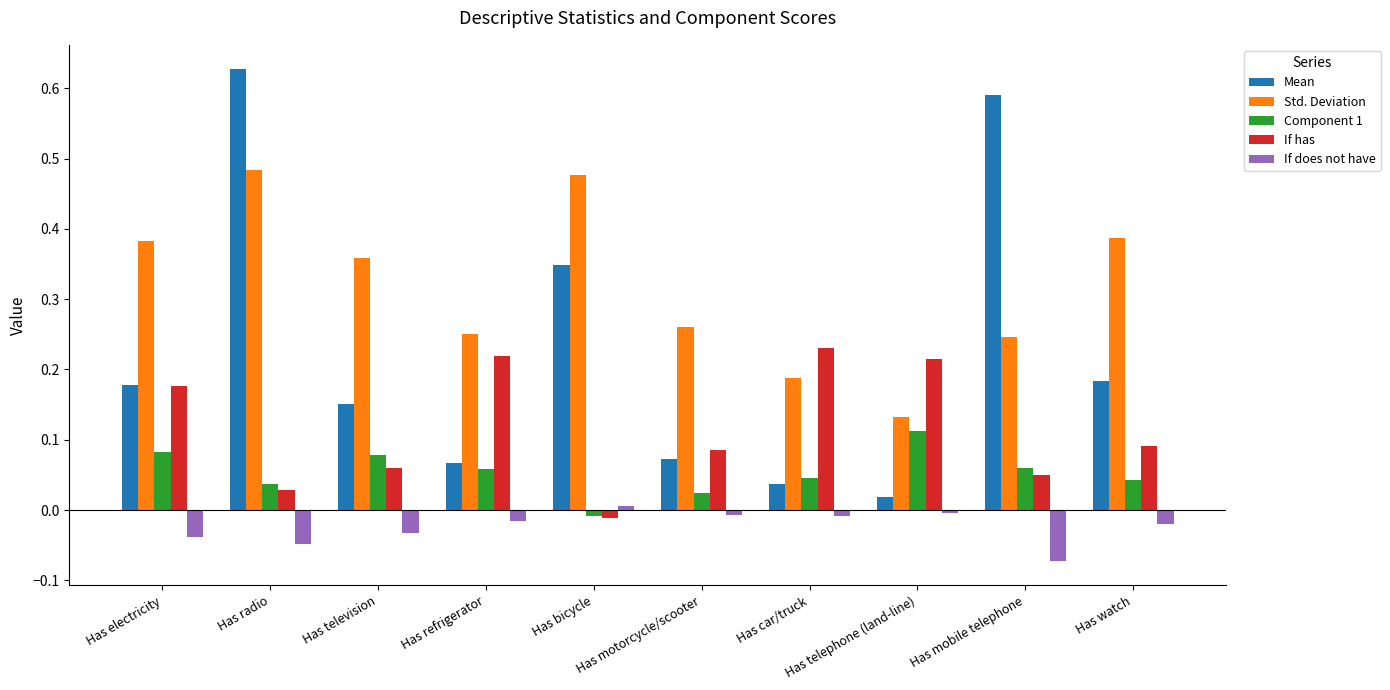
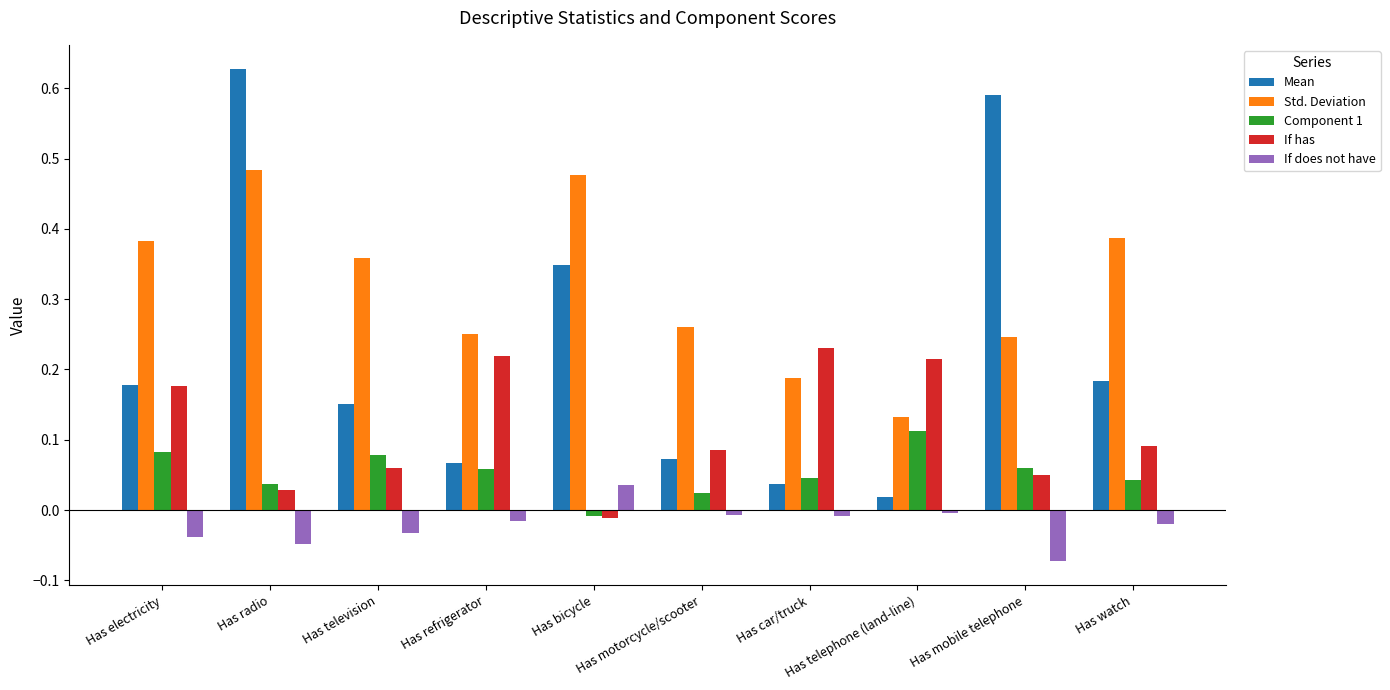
  {
    "Mean": {
      "Has electricity": 0.18,
      "Has radio": 0.63,
      "Has television": 0.15,
      "Has refrigerator": 0.07,
      "Has bicycle": 0.35,
      "Has motorcycle/scooter": 0.07,
      "Has car/truck": 0.04,
      "Has telephone (land-line)": 0.02,
      "Has mobile telephone": 0.59,
      "Has watch": 0.18
    },
    "Std. Deviation": {
      "Has electricity": 0.38,
      "Has radio": 0.48,
      "Has television": 0.36,
      "Has refrigerator": 0.25,
      "Has bicycle": 0.48,
      "Has motorcycle/scooter": 0.26,
      "Has car/truck": 0.19,
      "Has telephone (land-line)": 0.13,
      "Has mobile telephone": 0.25,
      "Has watch": 0.39
    },
    "Component 1": {
      "Has electricity": 0.08,
      "Has radio": 0.04,
      "Has television": 0.08,
      "Has refrigerator": 0.06,
      "Has bicycle": -0.01,
      "Has motorcycle/scooter": 0.02,
      "Has car/truck": 0.05,
      "Has telephone (land-line)": 0.11,
      "Has mobile telephone": 0.06,
      "Has watch": 0.04
    },
    "If has": {
      "Has electricity": 0.18,
      "Has radio": 0.03,
      "Has television": 0.06,
      "Has refrigerator": 0.22,
      "Has bicycle": -0.01,
      "Has motorcycle/scooter": 0.09,
      "Has car/truck": 0.23,
      "Has telephone (land-line)": 0.21,
      "Has mobile telephone": 0.05,
      "Has watch": 0.09
    },
    "If does not have": {
      "Has electricity": -0.04,
      "Has radio": -0.05,
      "Has television": -0.03,
      "Has refrigerator": -0.02,
-     "Has bicycle": 0.01,
+     "Has bicycle": 0.04,
      "Has motorcycle/scooter": -0.01,
      "Has car/truck": -0.01,
      "Has telephone (land-line)": 0.00,
      "Has mobile telephone": -0.07,
      "Has watch": -0.02
    }
  }
